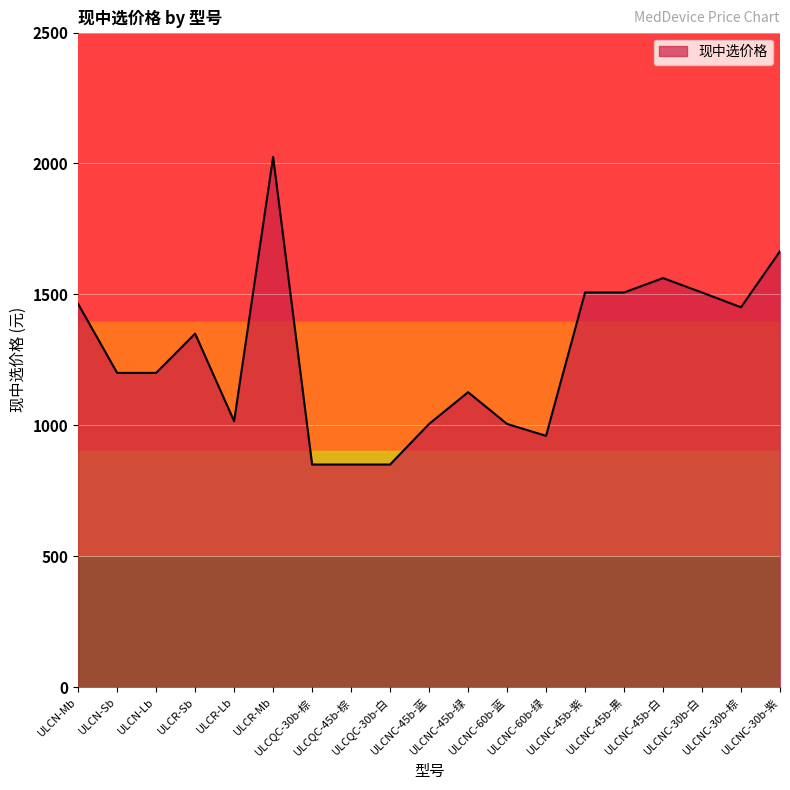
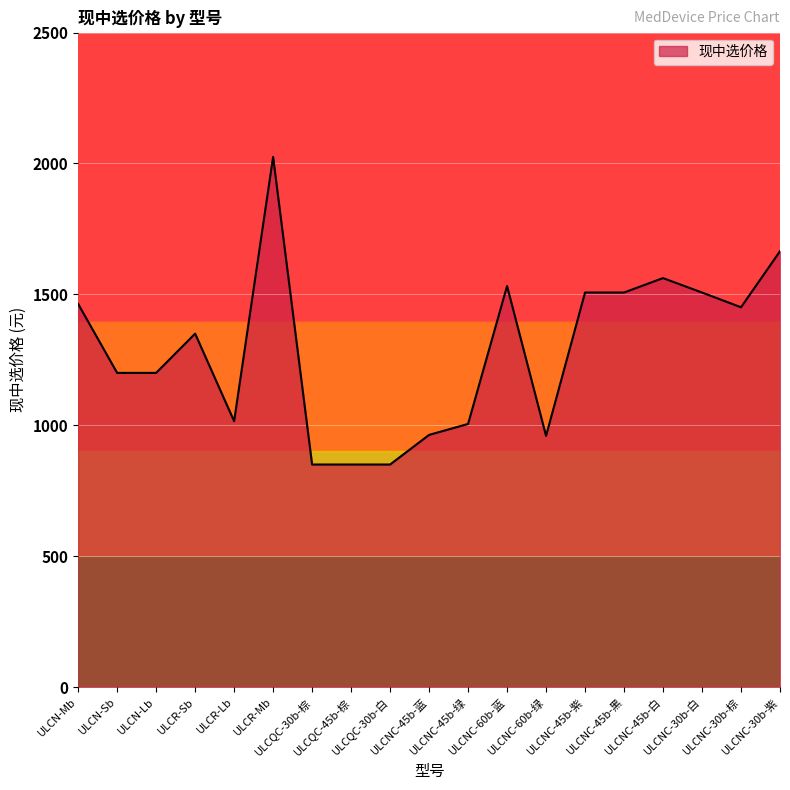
  {
    "ULCN-Mb": 1460,
    "ULCN-Sb": 1200,
    "ULCN-Lb": 1200,
    "ULCR-Sb": 1350,
    "ULCR-Lb": 1020,
    "ULCR-Mb": 2030,
    "ULCQC-30b-棕": 850,
    "ULCQC-45b-棕": 850,
    "ULCQC-30b-白": 850,
-   "ULCNC-45b-蓝": 1010,
-   "ULCNC-45b-绿": 1130,
-   "ULCNC-60b-蓝": 1010,
+   "ULCNC-45b-蓝": 960,
+   "ULCNC-45b-绿": 1010,
+   "ULCNC-60b-蓝": 1530,
    "ULCNC-60b-绿": 960,
    "ULCNC-45b-紫": 1510,
    "ULCNC-45b-黑": 1510,
    "ULCNC-45b-白": 1560,
    "ULCNC-30b-白": 1510,
    "ULCNC-30b-棕": 1450,
    "ULCNC-30b-紫": 1660
  }
